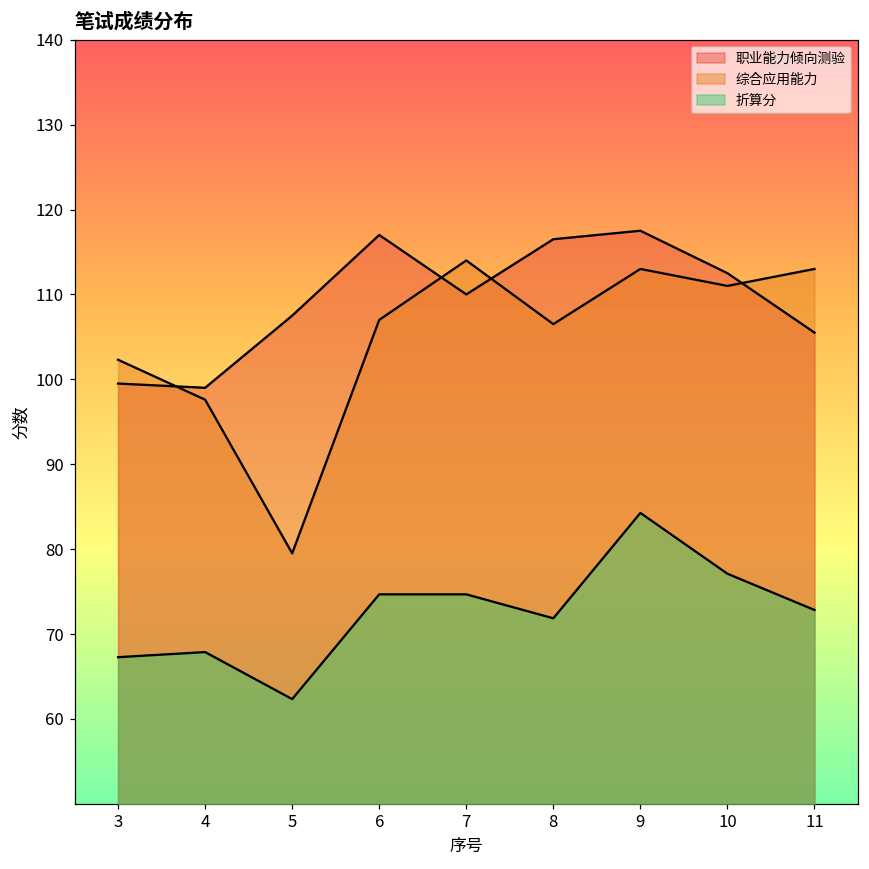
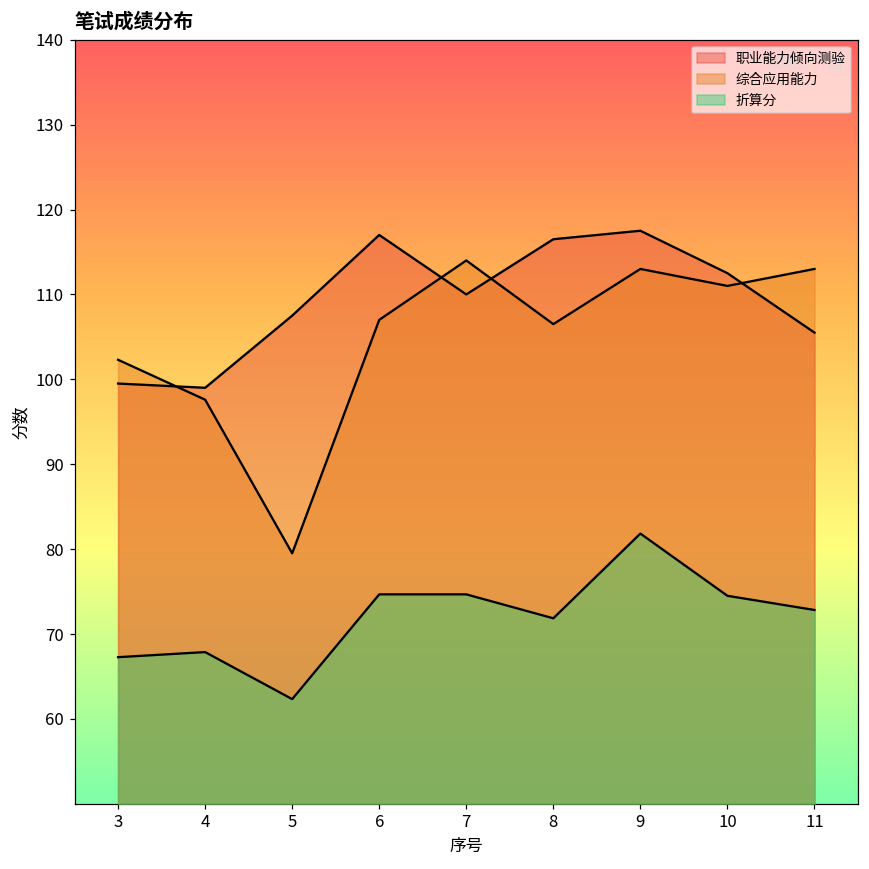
  {
    "折算分": {
      "3": 67,
      "4": 68,
      "5": 62,
      "6": 75,
      "7": 75,
      "8": 72,
-     "9": 84,
-     "10": 77,
+     "9": 82,
+     "10": 75,
      "11": 73
    }
  }
